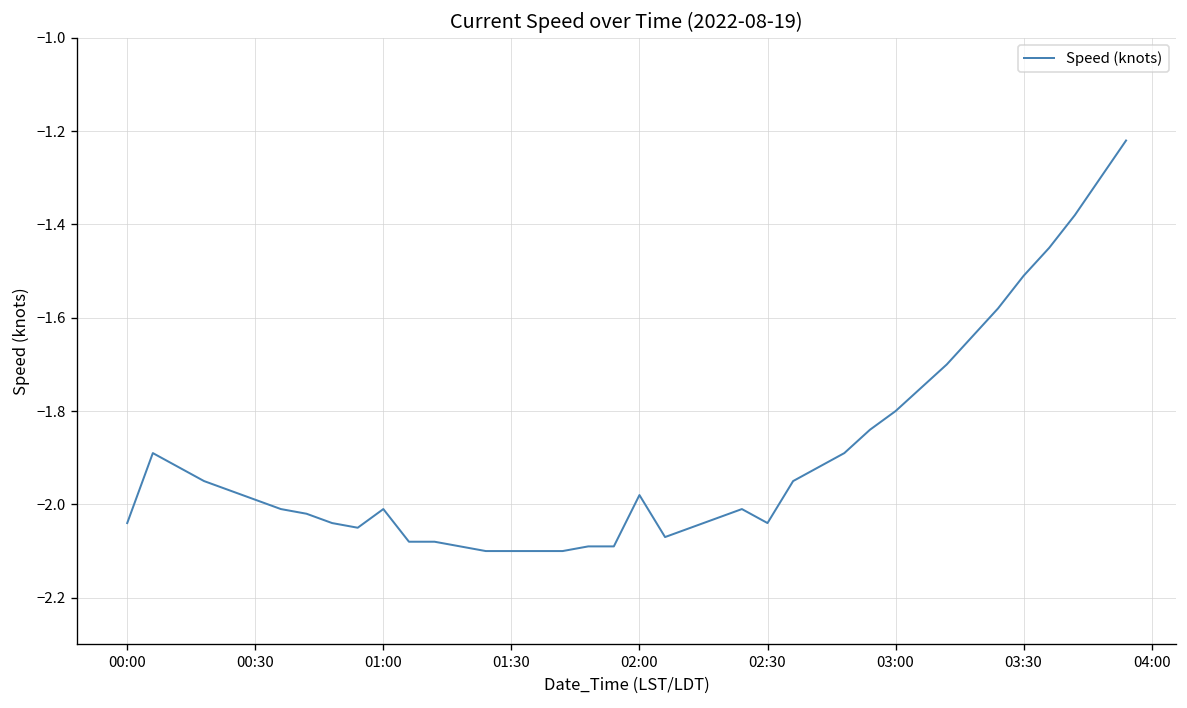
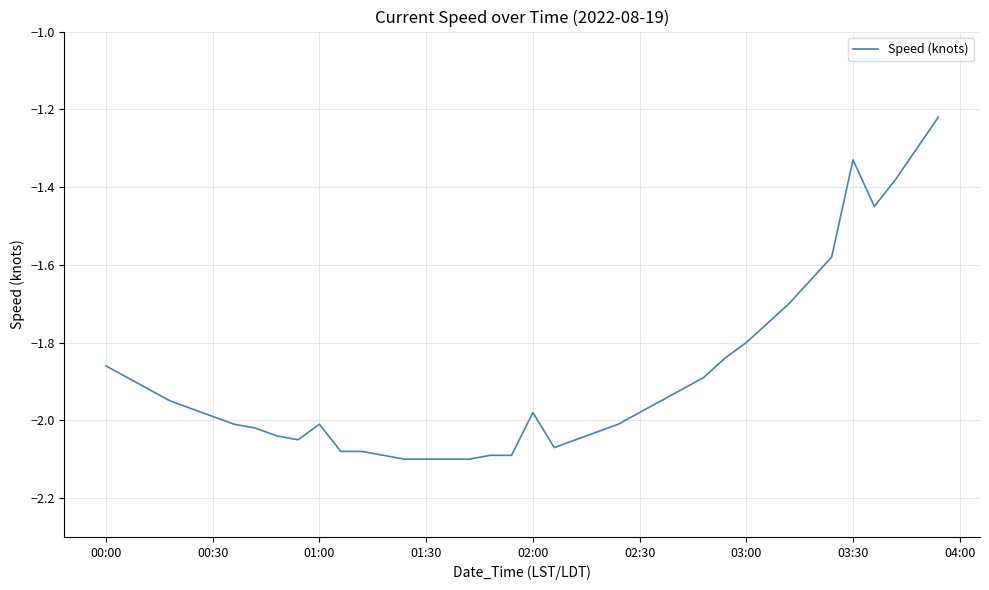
  {
-   "00:00": -2.04,
+   "00:00": -1.86,
    "00:30": -1.99,
    "01:00": -2.01,
    "01:30": -2.10,
    "02:00": -1.98,
-   "02:30": -2.04,
+   "02:30": -1.98,
    "03:00": -1.80,
-   "03:30": -1.51
+   "03:30": -1.33
  }
